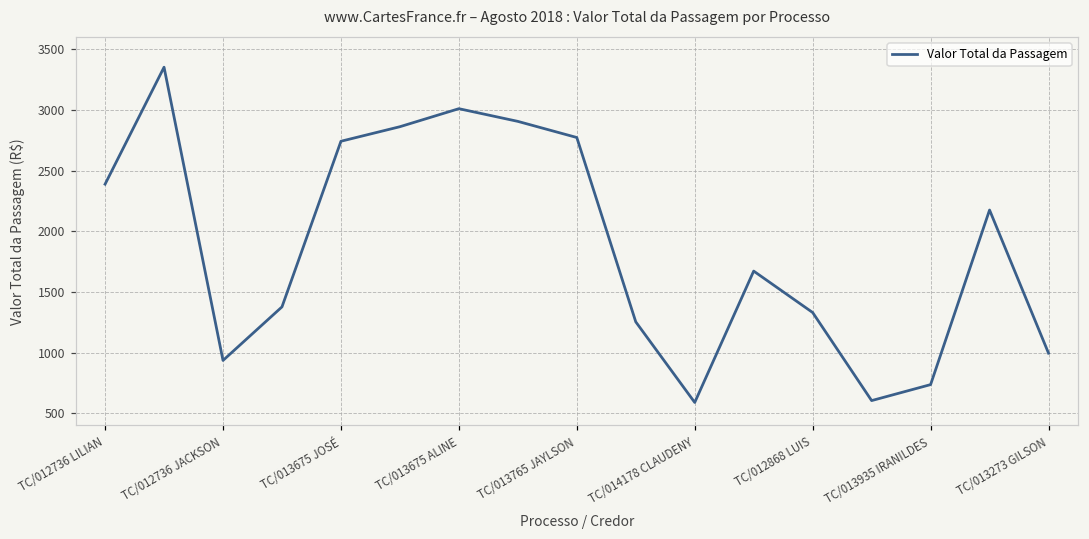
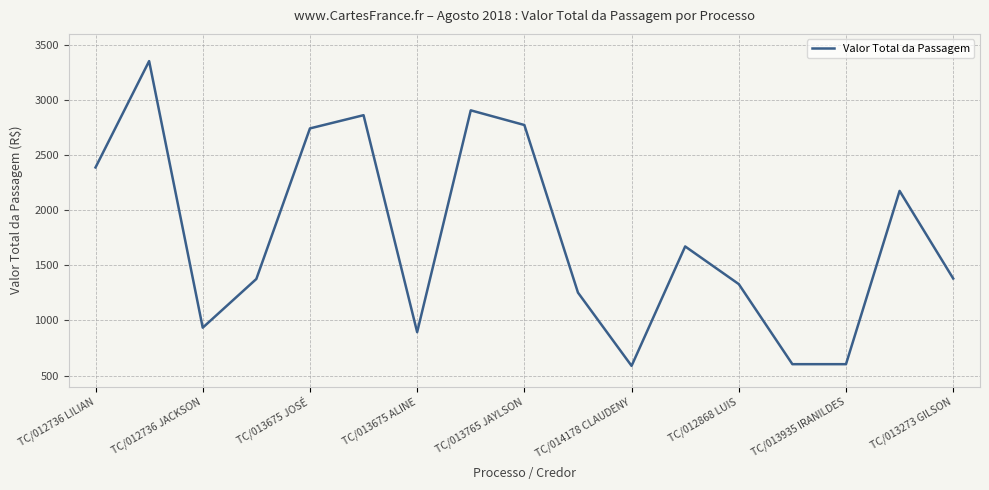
  {
    "TC/012736 LILIAN": 2390,
    "TC/012736 JACKSON": 930,
    "TC/013675 JOSÉ": 2740,
-   "TC/013675 ALINE": 3010,
+   "TC/013675 ALINE": 890,
    "TC/013765 JAYLSON": 2770,
    "TC/014178 CLAUDENY": 590,
    "TC/012868 LUIS": 1330,
-   "TC/013935 IRANILDES": 740,
-   "TC/013273 GILSON": 990
+   "TC/013935 IRANILDES": 600,
+   "TC/013273 GILSON": 1380
  }
